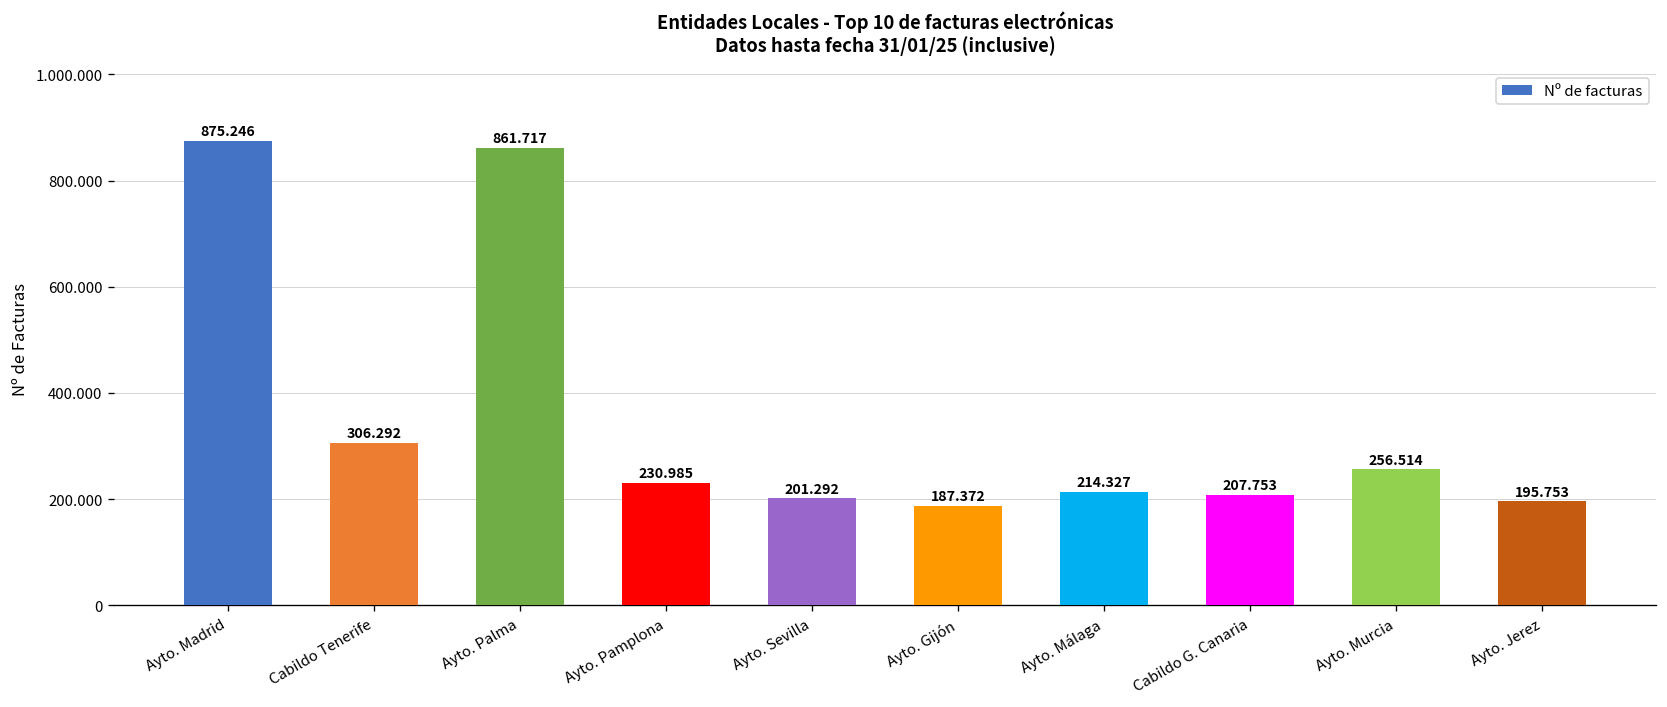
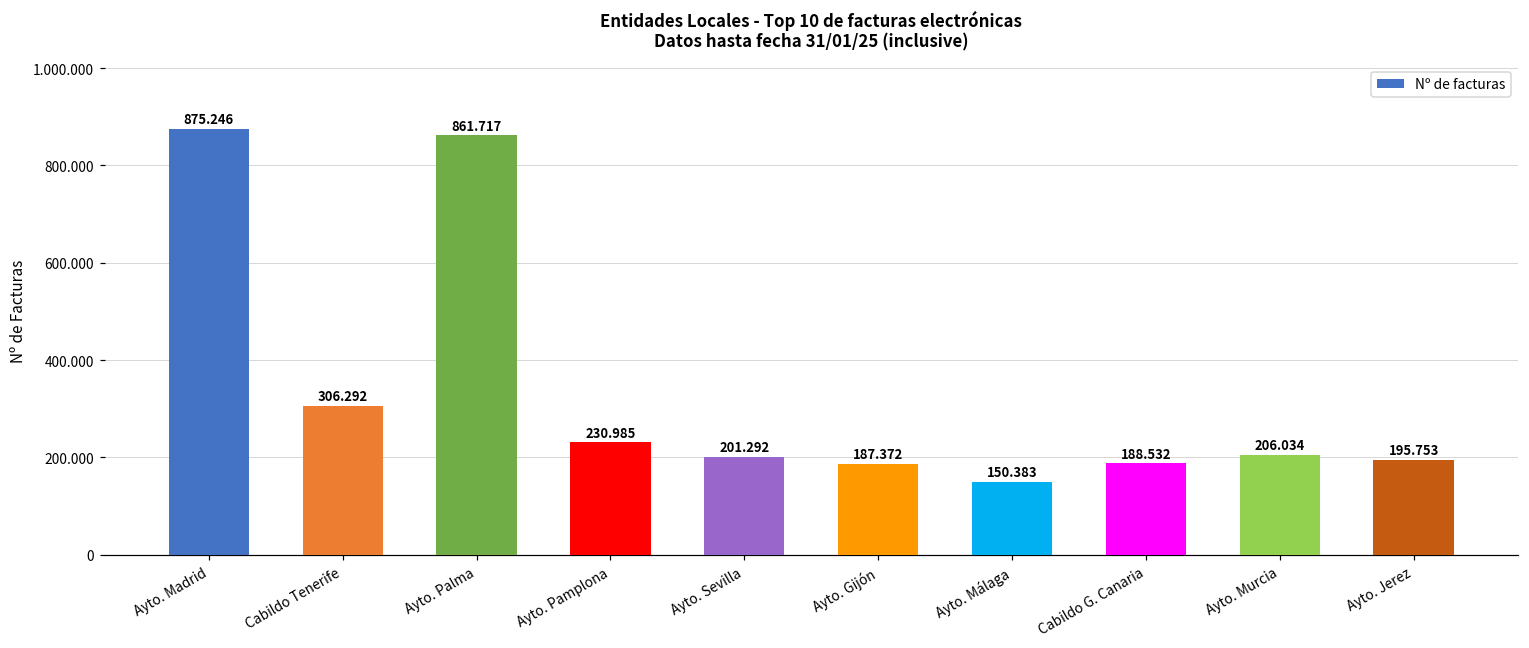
  {
-   "Ayto. Málaga": 214.327,
-   "Cabildo G. Canaria": 207.753,
-   "Ayto. Murcia": 256.514
+   "Ayto. Málaga": 150.383,
+   "Cabildo G. Canaria": 188.532,
+   "Ayto. Murcia": 206.034
  }
